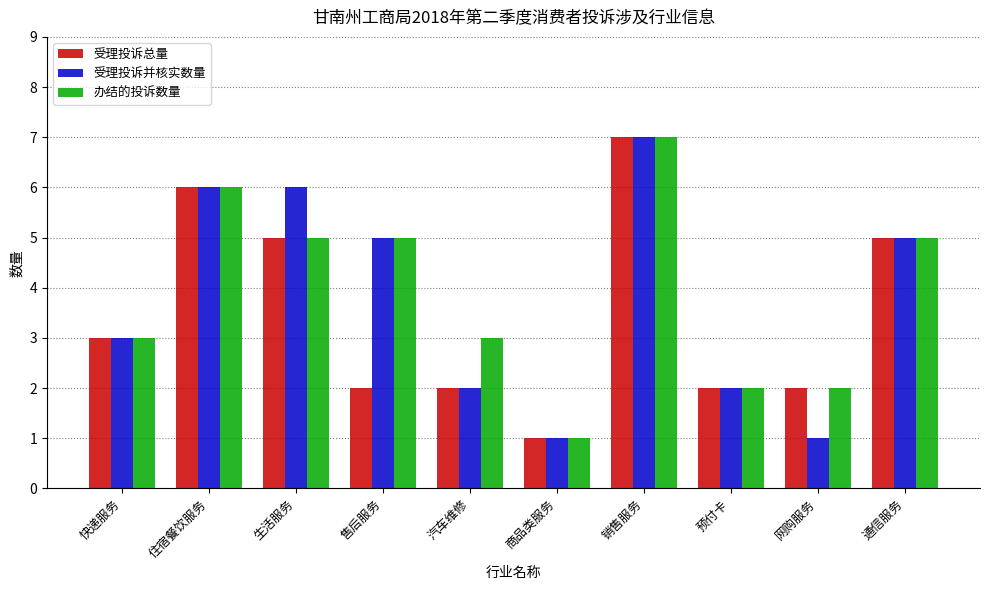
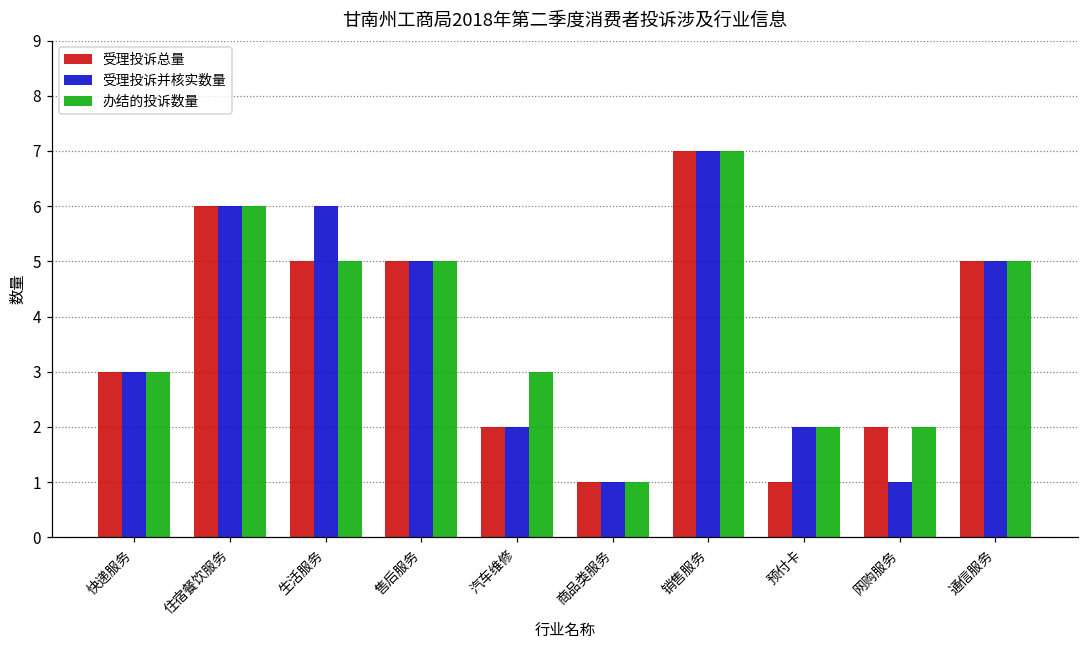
  {
    "受理投诉总量": {
      "快递服务": 3,
      "住宿餐饮服务": 6,
      "生活服务": 5,
-     "售后服务": 2,
+     "售后服务": 5,
      "汽车维修": 2,
      "商品类服务": 1,
      "销售服务": 7,
-     "预付卡": 2,
+     "预付卡": 1,
      "网购服务": 2,
      "通信服务": 5
    },
    "受理投诉并核实数量": {
      "快递服务": 3,
      "住宿餐饮服务": 6,
      "生活服务": 6,
      "售后服务": 5,
      "汽车维修": 2,
      "商品类服务": 1,
      "销售服务": 7,
      "预付卡": 2,
      "网购服务": 1,
      "通信服务": 5
    },
    "办结的投诉数量": {
      "快递服务": 3,
      "住宿餐饮服务": 6,
      "生活服务": 5,
      "售后服务": 5,
      "汽车维修": 3,
      "商品类服务": 1,
      "销售服务": 7,
      "预付卡": 2,
      "网购服务": 2,
      "通信服务": 5
    }
  }
